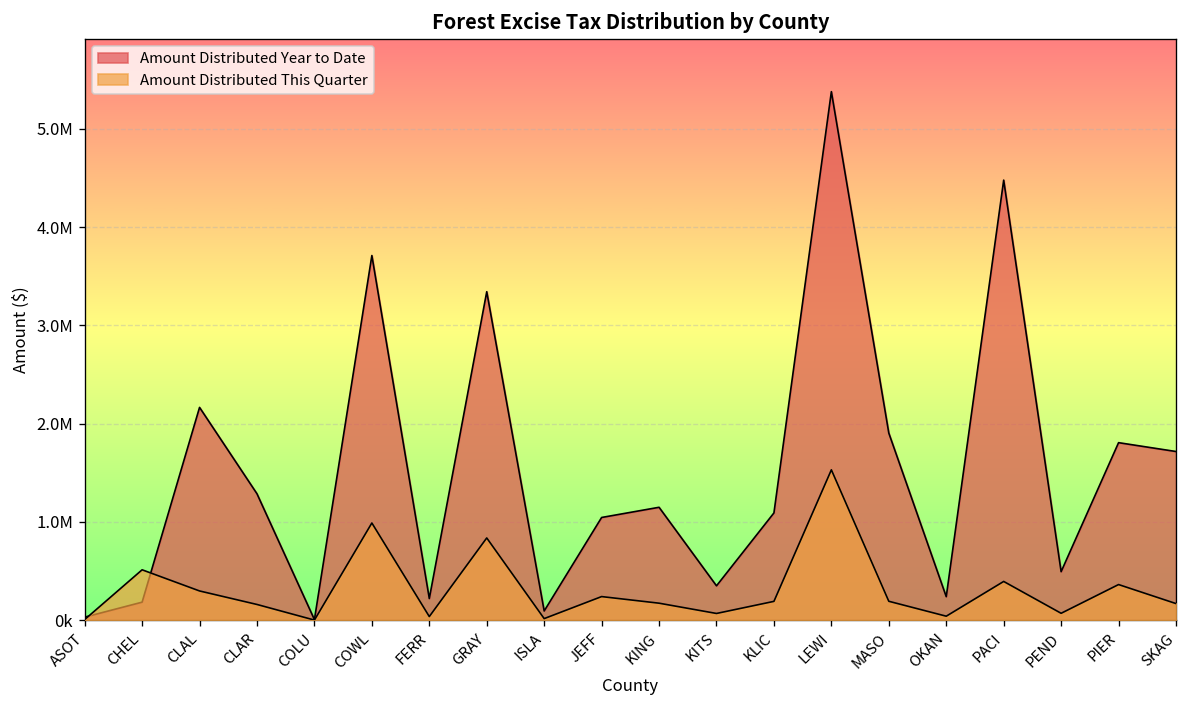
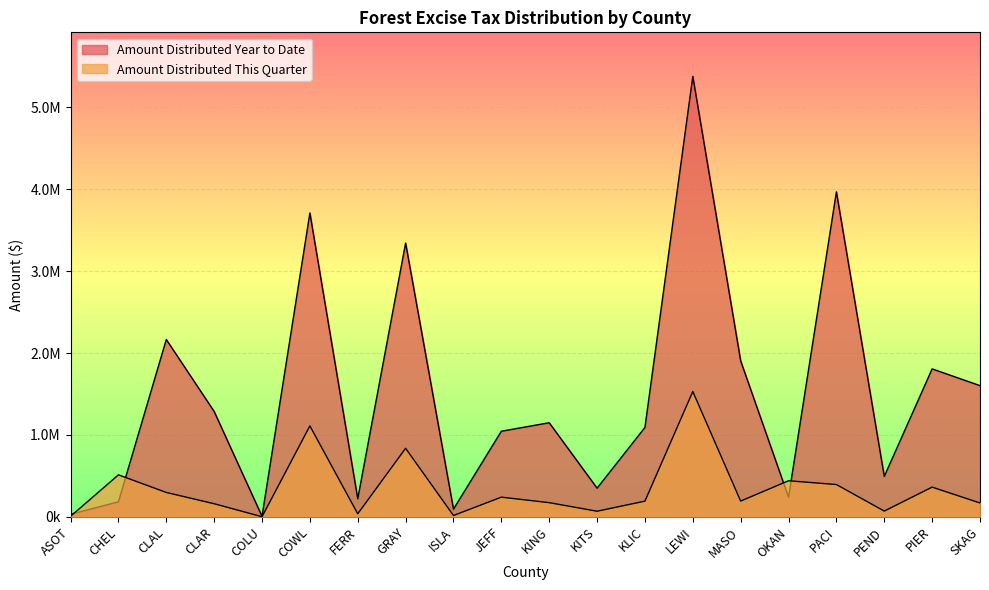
  {
    "Amount Distributed Year to Date": {
      "CHEL": 200000,
      "CLAL": 2200000,
      "CLAR": 1300000,
      "COWL": 3700000,
      "FERR": 200000,
      "GRAY": 3300000,
      "ISLA": 100000,
      "JEFF": 1000000,
      "KING": 1100000,
      "KITS": 300000,
      "KLIC": 1100000,
      "LEWI": 5400000,
      "MASO": 1900000,
      "OKAN": 200000,
-     "PACI": 4500000,
+     "PACI": 4000000,
      "PEND": 500000,
      "PIER": 1800000,
-     "SKAG": 1700000
+     "SKAG": 1600000
    },
    "Amount Distributed This Quarter": {
      "CHEL": 500000,
      "CLAL": 300000,
      "CLAR": 200000,
-     "COWL": 1000000,
+     "COWL": 1100000,
      "FERR": 0,
      "GRAY": 800000,
      "ISLA": 0,
      "JEFF": 200000,
      "KING": 200000,
      "KITS": 100000,
      "KLIC": 200000,
      "LEWI": 1500000,
      "MASO": 200000,
-     "OKAN": 0,
+     "OKAN": 400000,
      "PACI": 400000,
      "PEND": 100000,
      "PIER": 400000,
      "SKAG": 200000
    }
  }
